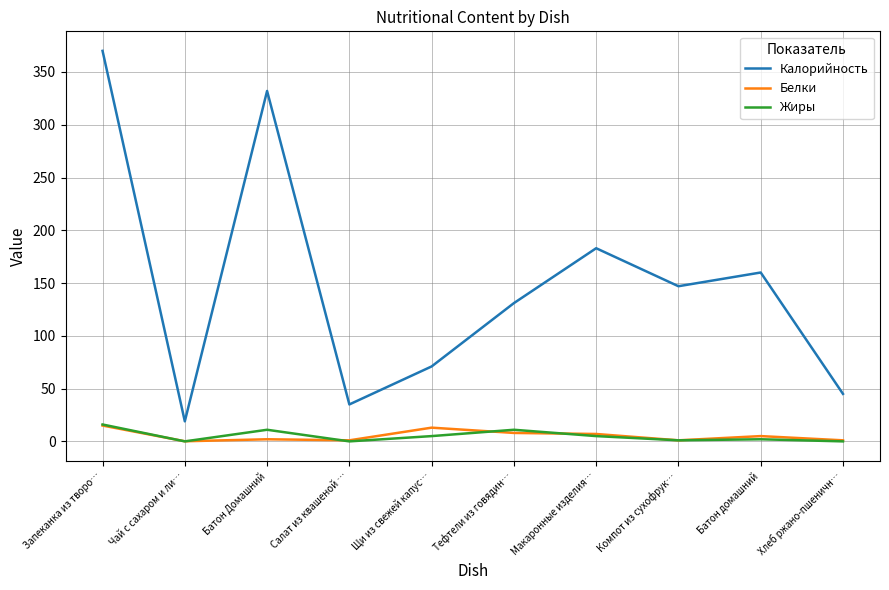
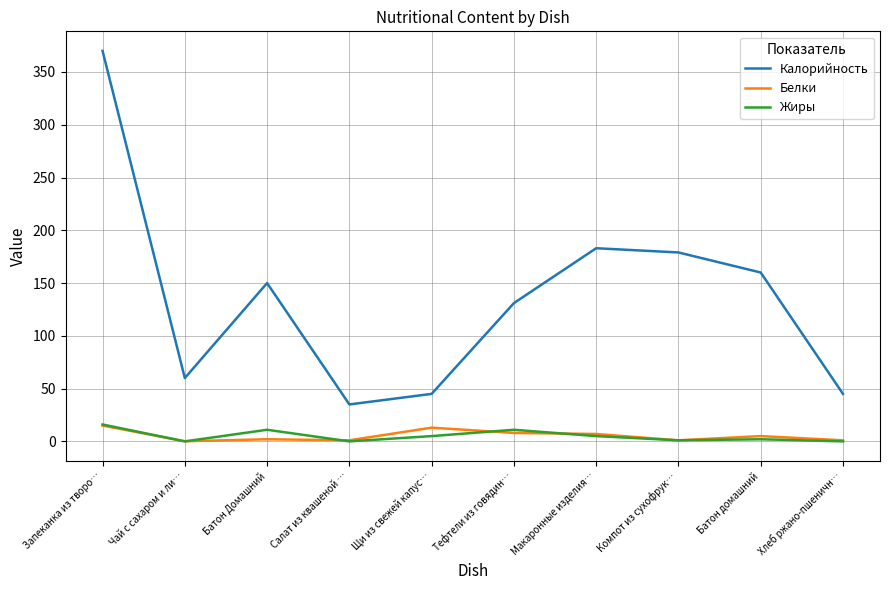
  {
    "Калорийность": {
      "Запеканка из творо…": 370,
-     "Чай с сахаром и ли…": 19,
-     "Батон Домашний": 332,
+     "Чай с сахаром и ли…": 60,
+     "Батон Домашний": 150,
      "Салат из квашеной …": 35,
-     "Щи из свежей капус…": 71,
+     "Щи из свежей капус…": 45,
      "Тефтели из говядин…": 131,
      "Макаронные изделия…": 183,
-     "Компот из сухофрук…": 147,
+     "Компот из сухофрук…": 179,
      "Батон домашний": 160,
      "Хлеб ржано-пшеничн…": 45
    },
    "Белки": {
      "Батон Домашний": 2,
      "Щи из свежей капус…": 13,
      "Тефтели из говядин…": 8,
      "Батон домашний": 5
    },
    "Жиры": {
      "Батон Домашний": 11,
      "Щи из свежей капус…": 5,
      "Тефтели из говядин…": 11,
      "Батон домашний": 2
    }
  }
